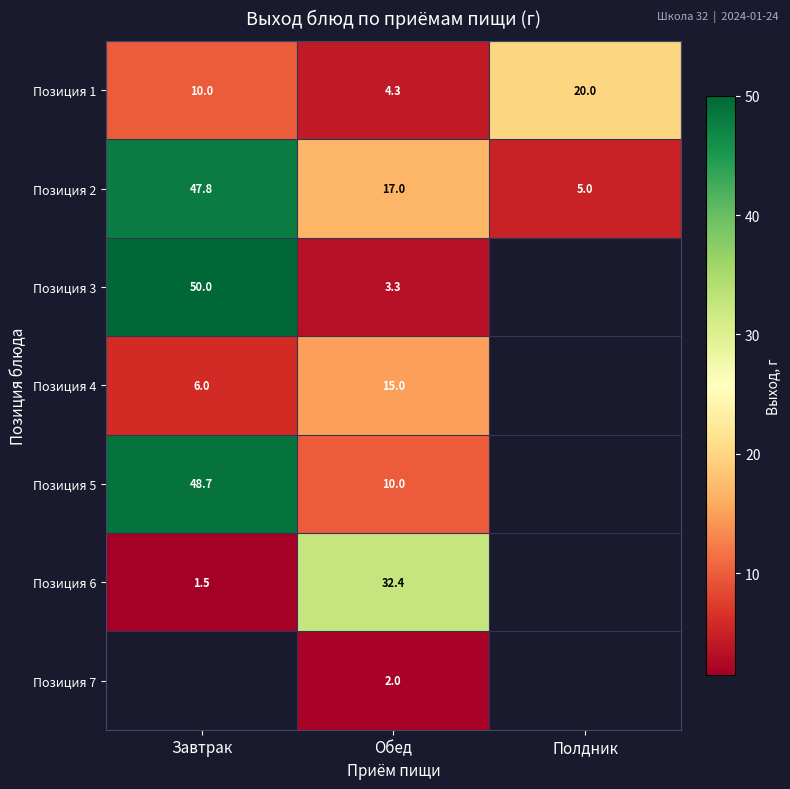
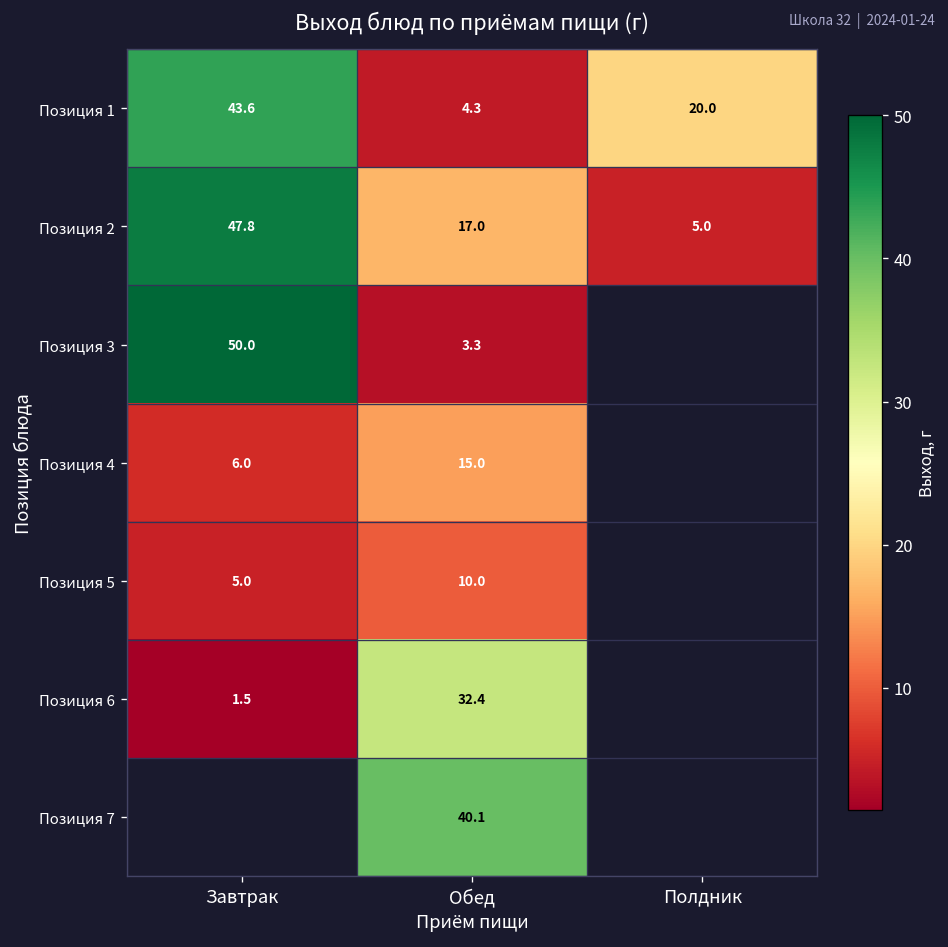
  {
    "Позиция 1": {
-     "Завтрак": 10.0,
+     "Завтрак": 43.6,
      "Обед": 4.3,
      "Полдник": 20.0
    },
    "Позиция 2": {
      "Завтрак": 47.8,
      "Обед": 17.0,
      "Полдник": 5.0
    },
    "Позиция 3": {
      "Завтрак": 50.0,
      "Обед": 3.3
    },
    "Позиция 4": {
      "Завтрак": 6.0,
      "Обед": 15.0
    },
    "Позиция 5": {
-     "Завтрак": 48.7,
+     "Завтрак": 5.0,
      "Обед": 10.0
    },
    "Позиция 6": {
      "Завтрак": 1.5,
      "Обед": 32.4
    },
    "Позиция 7": {
-     "Обед": 2.0
+     "Обед": 40.1
    }
  }
